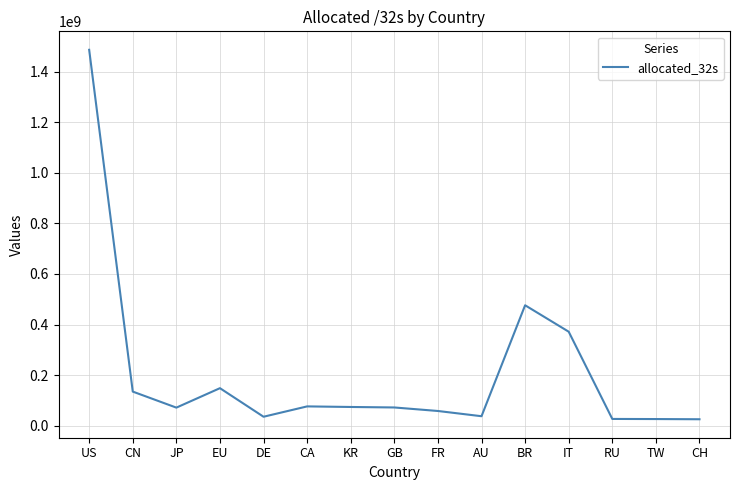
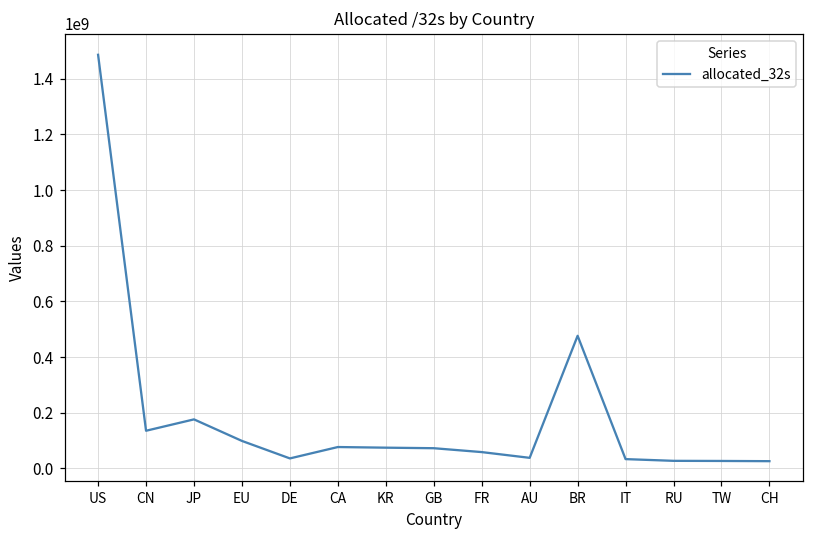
  {
    "US": 1490000000,
    "CN": 140000000,
-   "JP": 70000000,
-   "EU": 150000000,
+   "JP": 180000000,
+   "EU": 100000000,
    "DE": 40000000,
    "CA": 80000000,
    "KR": 70000000,
    "GB": 70000000,
    "FR": 60000000,
    "AU": 40000000,
    "BR": 480000000,
-   "IT": 370000000,
+   "IT": 30000000,
    "RU": 30000000,
    "TW": 30000000,
    "CH": 30000000
  }
